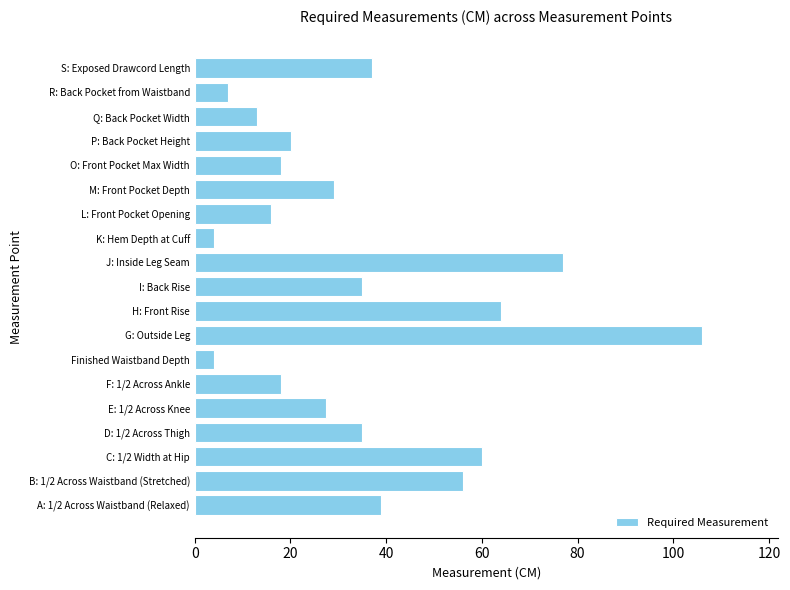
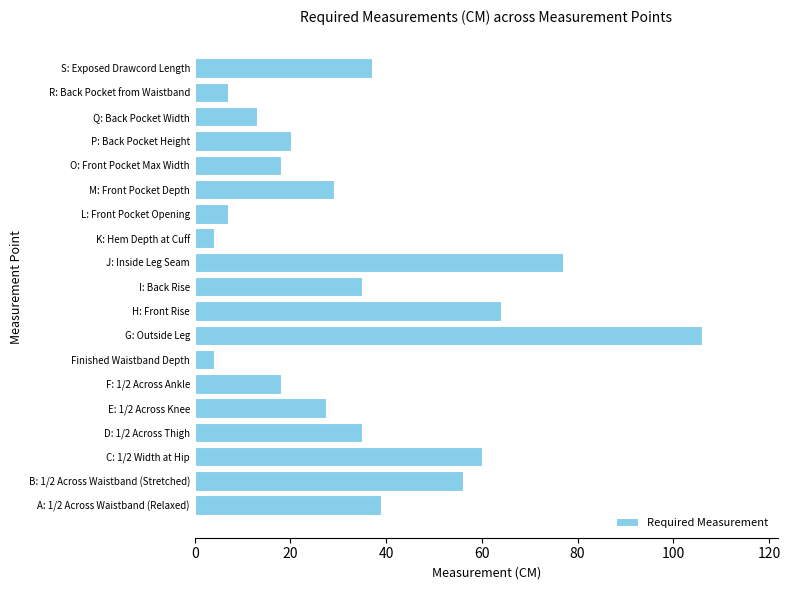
  {
    "S: Exposed Drawcord Length": 37,
    "R: Back Pocket from Waistband": 7,
    "Q: Back Pocket Width": 13,
    "P: Back Pocket Height": 20,
    "O: Front Pocket Max Width": 18,
    "M: Front Pocket Depth": 29,
-   "L: Front Pocket Opening": 16,
+   "L: Front Pocket Opening": 7,
    "K: Hem Depth at Cuff": 4,
    "J: Inside Leg Seam": 77,
    "I: Back Rise": 35,
    "H: Front Rise": 64,
    "G: Outside Leg": 106,
    "Finished Waistband Depth": 4,
    "F: 1/2 Across Ankle": 18,
    "E: 1/2 Across Knee": 28,
    "D: 1/2 Across Thigh": 35,
    "C: 1/2 Width at Hip": 60,
    "B: 1/2 Across Waistband (Stretched)": 56,
    "A: 1/2 Across Waistband (Relaxed)": 39
  }
